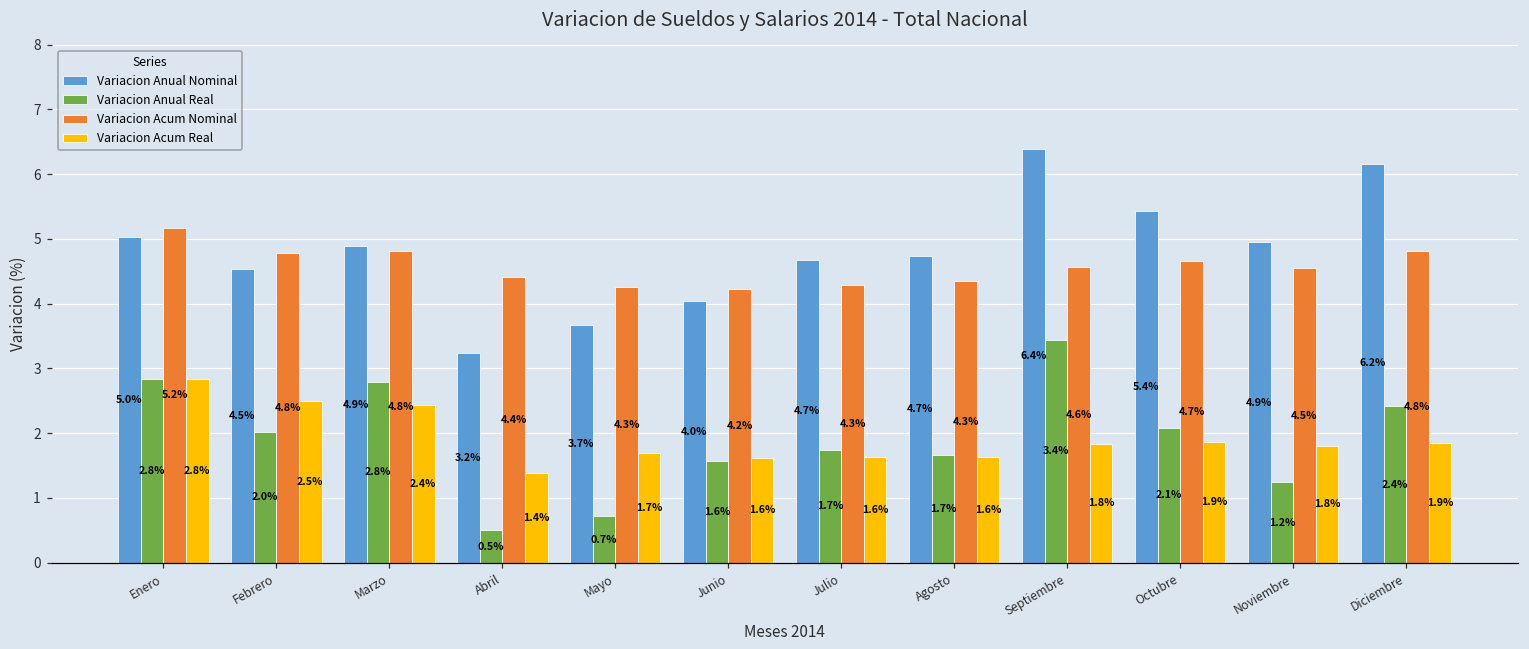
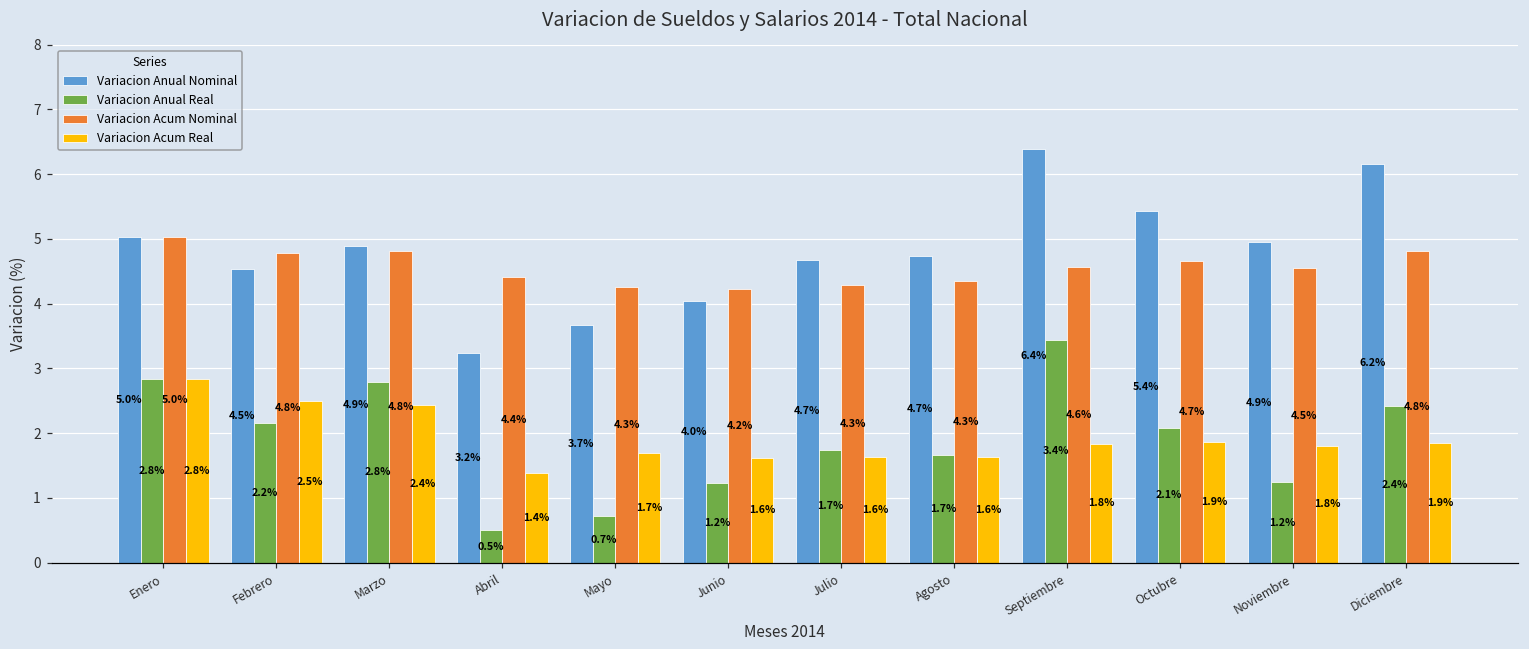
  {
    "Variacion Anual Nominal": {
      "Enero": "5.0%",
      "Febrero": "4.5%",
      "Marzo": "4.9%",
      "Abril": "3.2%",
      "Mayo": "3.7%",
      "Junio": "4.0%",
      "Julio": "4.7%",
      "Agosto": "4.7%",
      "Septiembre": "6.4%",
      "Octubre": "5.4%",
      "Noviembre": "4.9%",
      "Diciembre": "6.2%"
    },
    "Variacion Anual Real": {
      "Enero": "2.8%",
-     "Febrero": "2.0%",
+     "Febrero": "2.2%",
      "Marzo": "2.8%",
      "Abril": "0.5%",
      "Mayo": "0.7%",
-     "Junio": "1.6%",
+     "Junio": "1.2%",
      "Julio": "1.7%",
      "Agosto": "1.7%",
      "Septiembre": "3.4%",
      "Octubre": "2.1%",
      "Noviembre": "1.2%",
      "Diciembre": "2.4%"
    },
    "Variacion Acum Nominal": {
-     "Enero": "5.2%",
+     "Enero": "5.0%",
      "Febrero": "4.8%",
      "Marzo": "4.8%",
      "Abril": "4.4%",
      "Mayo": "4.3%",
      "Junio": "4.2%",
      "Julio": "4.3%",
      "Agosto": "4.3%",
      "Septiembre": "4.6%",
      "Octubre": "4.7%",
      "Noviembre": "4.5%",
      "Diciembre": "4.8%"
    },
    "Variacion Acum Real": {
      "Enero": "2.8%",
      "Febrero": "2.5%",
      "Marzo": "2.4%",
      "Abril": "1.4%",
      "Mayo": "1.7%",
      "Junio": "1.6%",
      "Julio": "1.6%",
      "Agosto": "1.6%",
      "Septiembre": "1.8%",
      "Octubre": "1.9%",
      "Noviembre": "1.8%",
      "Diciembre": "1.9%"
    }
  }
